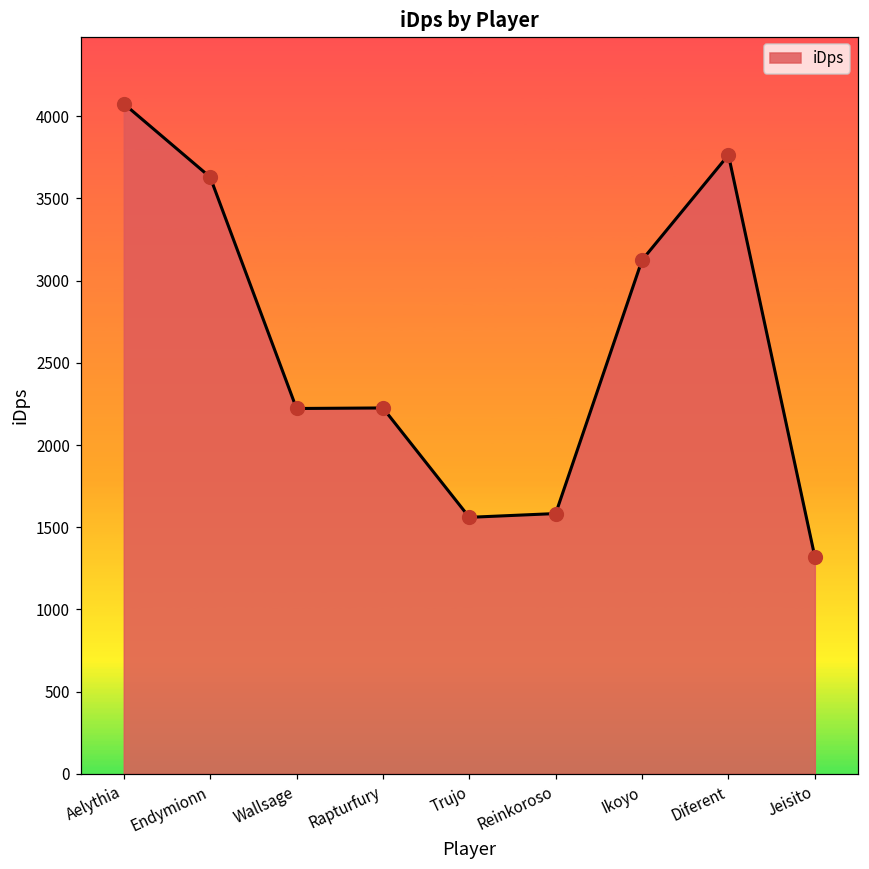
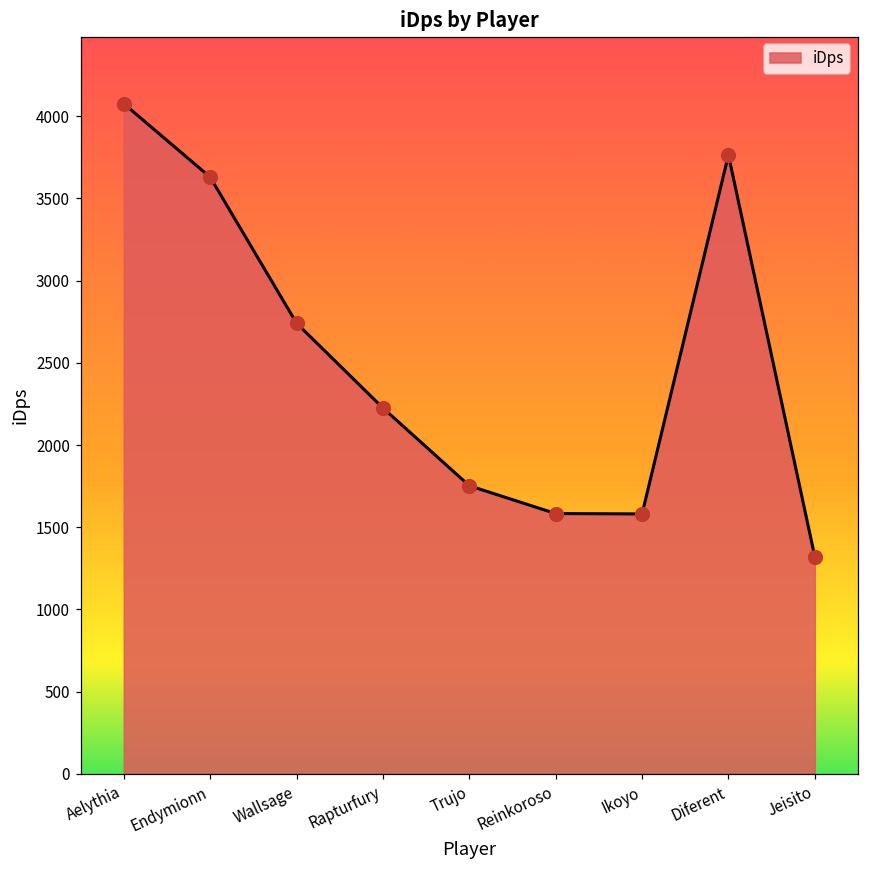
  {
    "Aelythia": 4080,
    "Endymionn": 3630,
-   "Wallsage": 2220,
+   "Wallsage": 2740,
    "Rapturfury": 2230,
-   "Trujo": 1560,
+   "Trujo": 1750,
    "Reinkoroso": 1580,
-   "Ikoyo": 3120,
+   "Ikoyo": 1580,
    "Diferent": 3760,
    "Jeisito": 1320
  }
